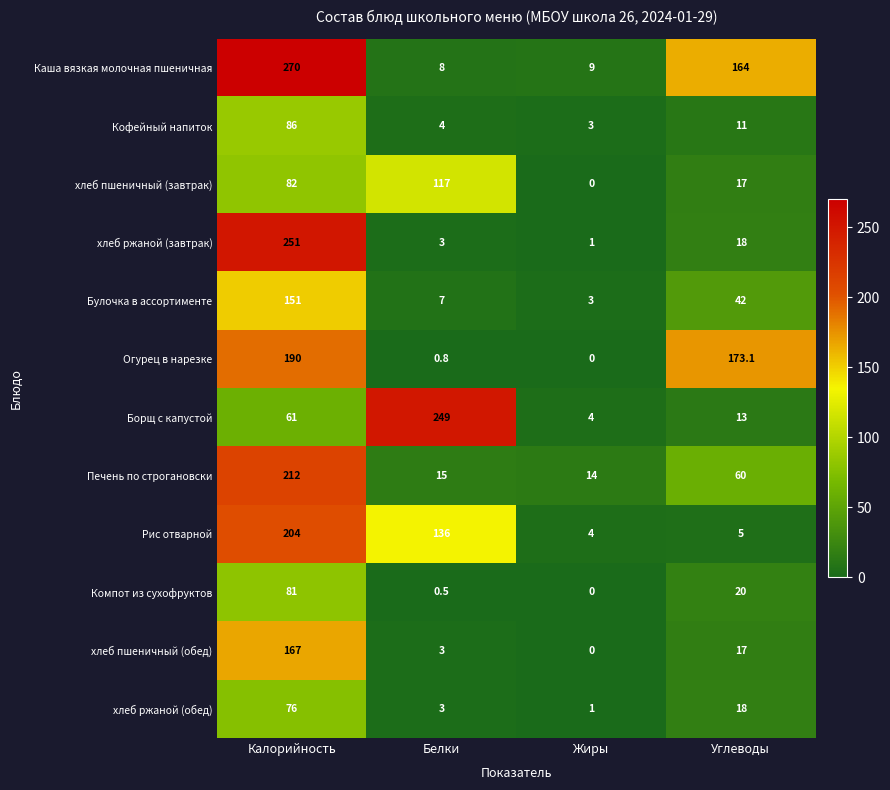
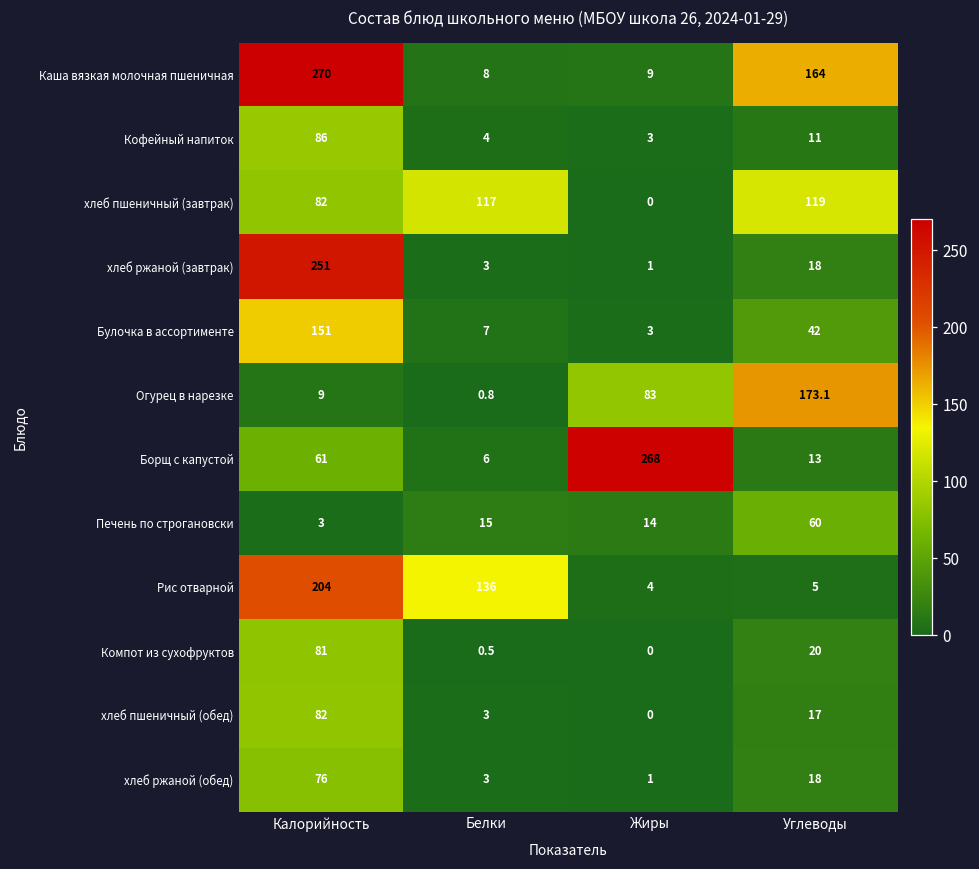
  {
    "Каша вязкая молочная пшеничная": {
      "Калорийность": 270,
      "Белки": 8,
      "Жиры": 9,
      "Углеводы": 164
    },
    "Кофейный напиток": {
      "Калорийность": 86,
      "Белки": 4,
      "Жиры": 3,
      "Углеводы": 11
    },
    "хлеб пшеничный (завтрак)": {
      "Калорийность": 82,
      "Белки": 117,
      "Жиры": 0,
-     "Углеводы": 17
+     "Углеводы": 119
    },
    "хлеб ржаной (завтрак)": {
      "Калорийность": 251,
      "Белки": 3,
      "Жиры": 1,
      "Углеводы": 18
    },
    "Булочка в ассортименте": {
      "Калорийность": 151,
      "Белки": 7,
      "Жиры": 3,
      "Углеводы": 42
    },
    "Огурец в нарезке": {
-     "Калорийность": 190,
+     "Калорийность": 9,
      "Белки": 0.8,
-     "Жиры": 0,
+     "Жиры": 83,
      "Углеводы": 173.1
    },
    "Борщ с капустой": {
      "Калорийность": 61,
-     "Белки": 249,
-     "Жиры": 4,
+     "Белки": 6,
+     "Жиры": 268,
      "Углеводы": 13
    },
    "Печень по строгановски": {
-     "Калорийность": 212,
+     "Калорийность": 3,
      "Белки": 15,
      "Жиры": 14,
      "Углеводы": 60
    },
    "Рис отварной": {
      "Калорийность": 204,
      "Белки": 136,
      "Жиры": 4,
      "Углеводы": 5
    },
    "Компот из сухофруктов": {
      "Калорийность": 81,
      "Белки": 0.5,
      "Жиры": 0,
      "Углеводы": 20
    },
    "хлеб пшеничный (обед)": {
-     "Калорийность": 167,
+     "Калорийность": 82,
      "Белки": 3,
      "Жиры": 0,
      "Углеводы": 17
    },
    "хлеб ржаной (обед)": {
      "Калорийность": 76,
      "Белки": 3,
      "Жиры": 1,
      "Углеводы": 18
    }
  }
